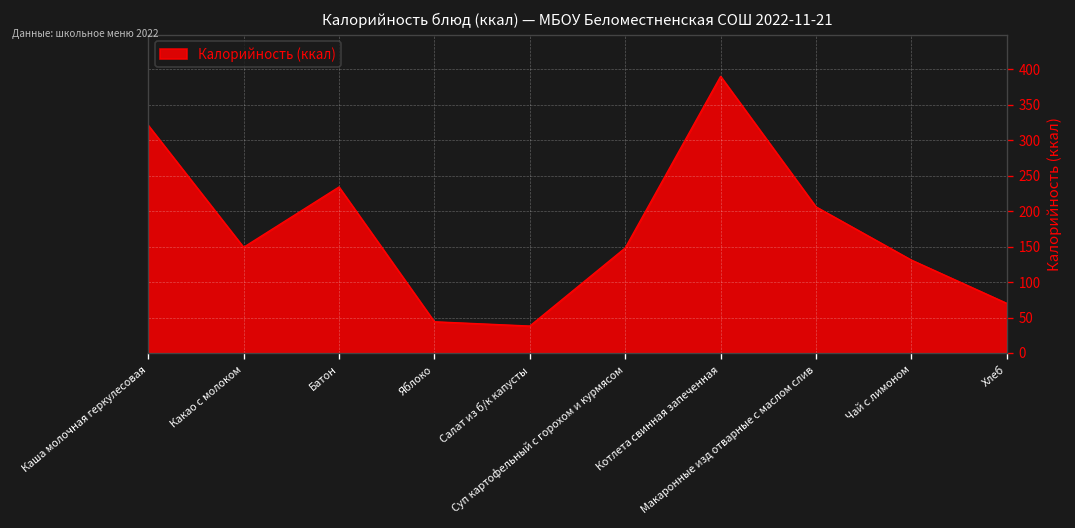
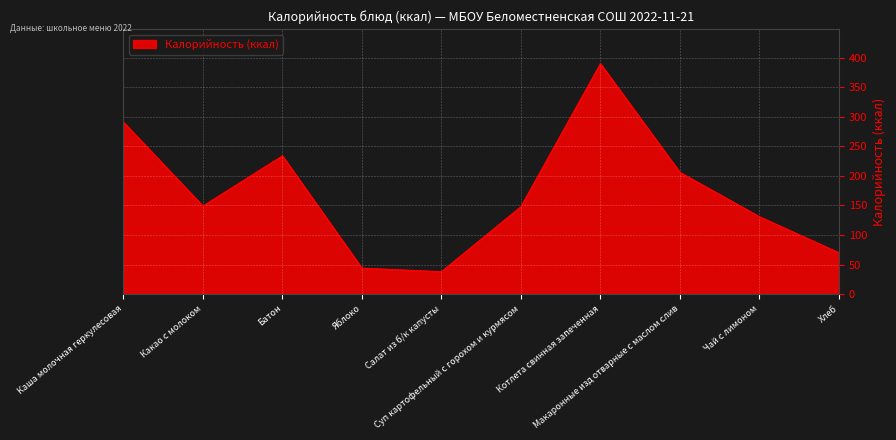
  {
-   "Каша молочная геркулесовая": 320,
+   "Каша молочная геркулесовая": 290,
    "Какао с молоком": 150,
    "Батон": 230,
    "Яблоко": 40,
    "Салат из б/к капусты": 40,
    "Суп картофельный с горохом и курмясом": 150,
    "Котлета свинная запеченная": 390,
    "Макаронные изд отварные с маслом слив": 210,
    "Чай с лимоном": 130,
    "Хлеб": 70
  }
